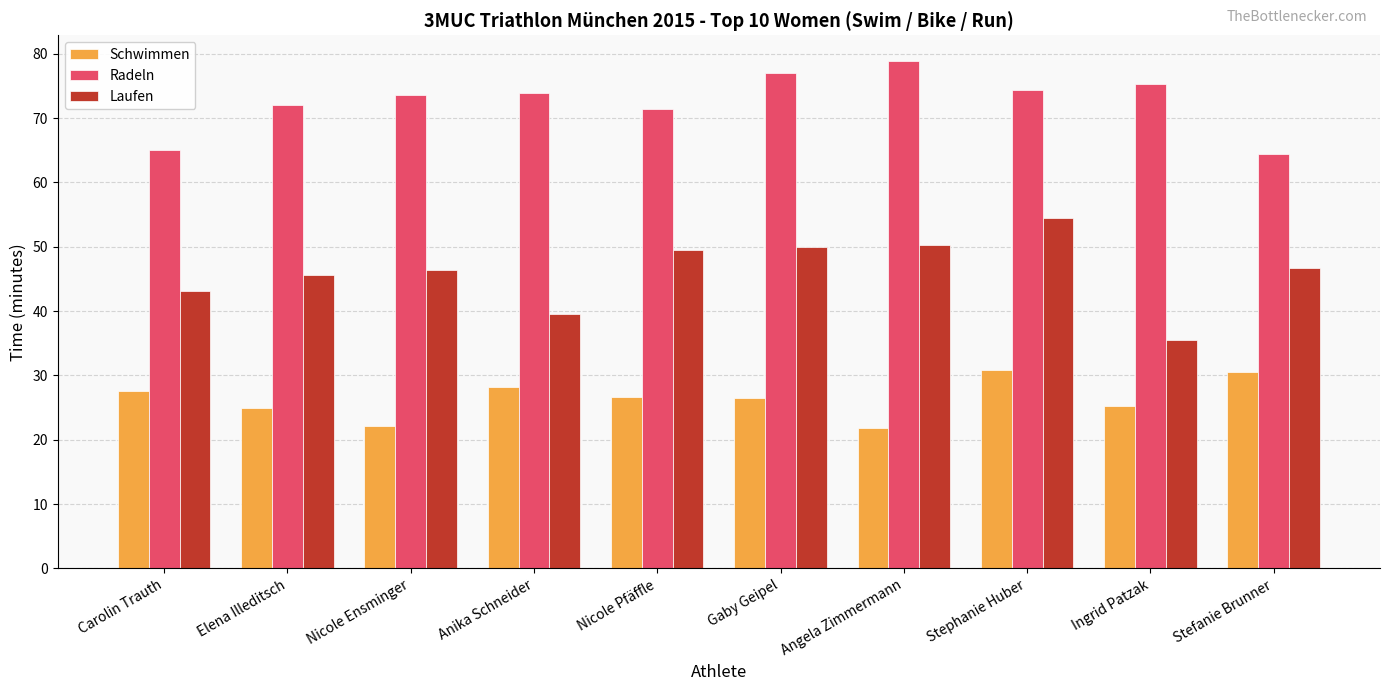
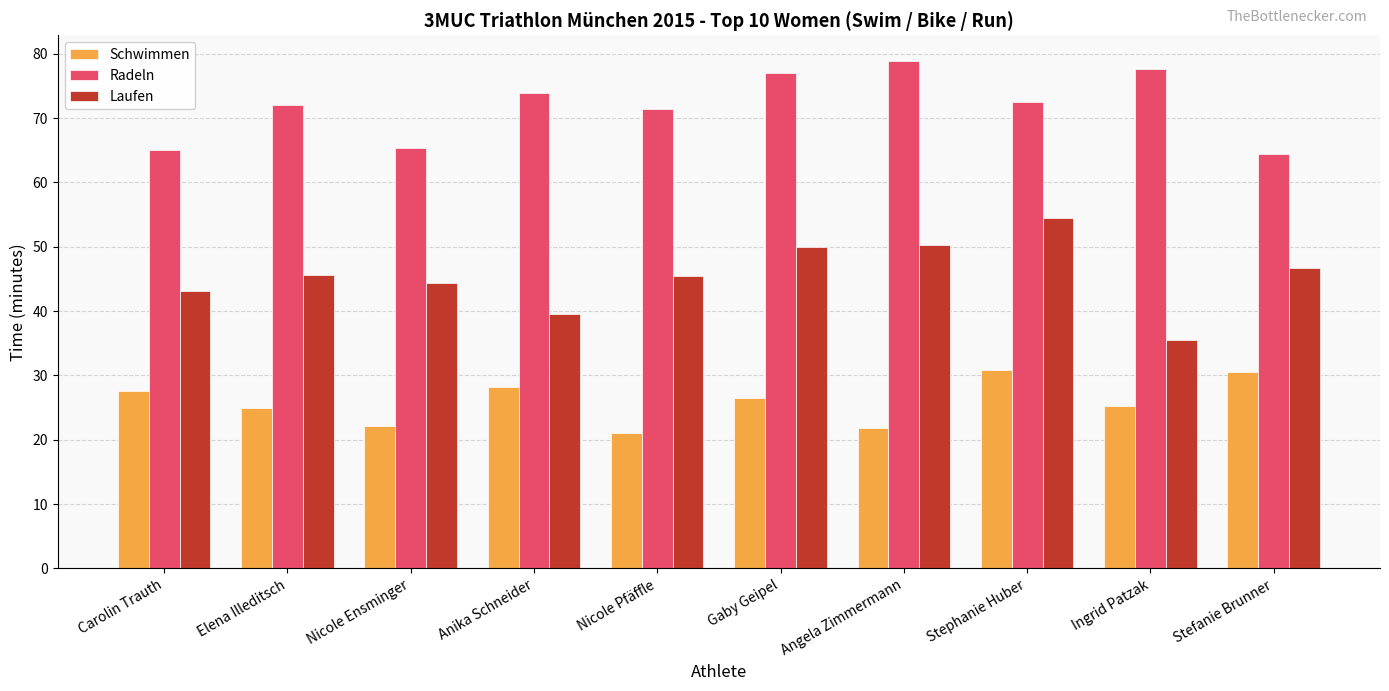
  {
    "Schwimmen": {
      "Carolin Trauth": 28,
      "Elena Illeditsch": 25,
      "Nicole Ensminger": 22,
      "Anika Schneider": 28,
-     "Nicole Pfäffle": 27,
+     "Nicole Pfäffle": 21,
      "Gaby Geipel": 26,
      "Angela Zimmermann": 22,
      "Stephanie Huber": 31,
      "Ingrid Patzak": 25,
      "Stefanie Brunner": 30
    },
    "Radeln": {
      "Carolin Trauth": 65,
      "Elena Illeditsch": 72,
-     "Nicole Ensminger": 74,
+     "Nicole Ensminger": 65,
      "Anika Schneider": 74,
      "Nicole Pfäffle": 71,
      "Gaby Geipel": 77,
      "Angela Zimmermann": 79,
-     "Stephanie Huber": 74,
-     "Ingrid Patzak": 75,
+     "Stephanie Huber": 72,
+     "Ingrid Patzak": 78,
      "Stefanie Brunner": 64
    },
    "Laufen": {
      "Carolin Trauth": 43,
      "Elena Illeditsch": 46,
-     "Nicole Ensminger": 46,
+     "Nicole Ensminger": 44,
      "Anika Schneider": 40,
-     "Nicole Pfäffle": 49,
+     "Nicole Pfäffle": 45,
      "Gaby Geipel": 50,
      "Angela Zimmermann": 50,
      "Stephanie Huber": 54,
      "Ingrid Patzak": 36,
      "Stefanie Brunner": 47
    }
  }
